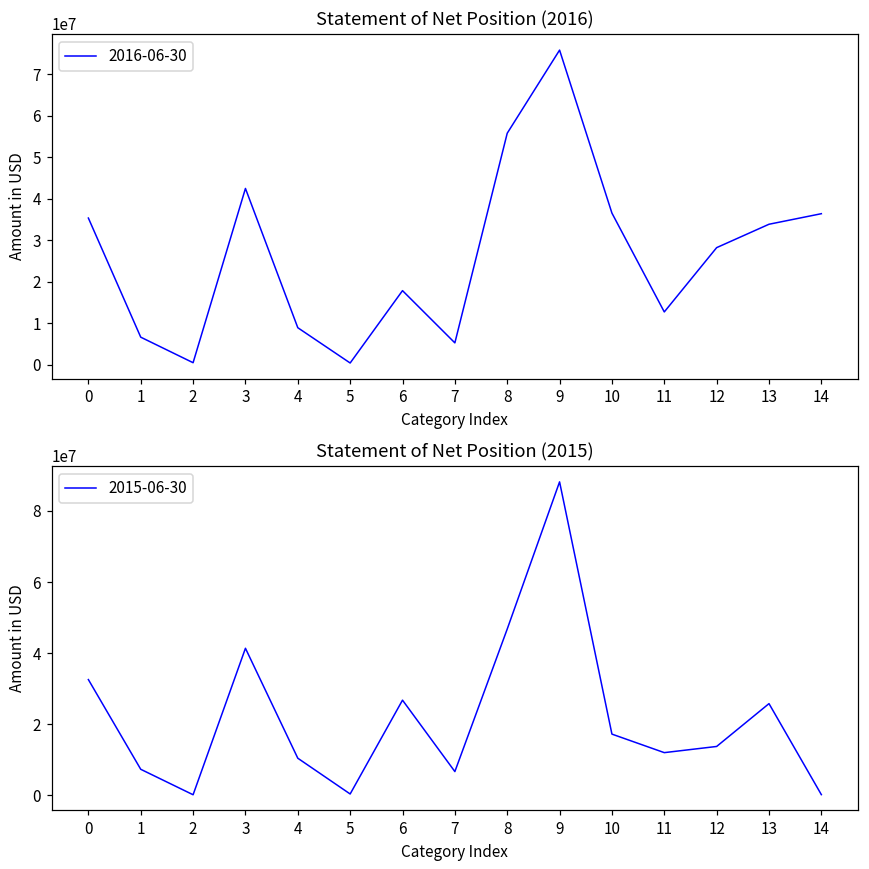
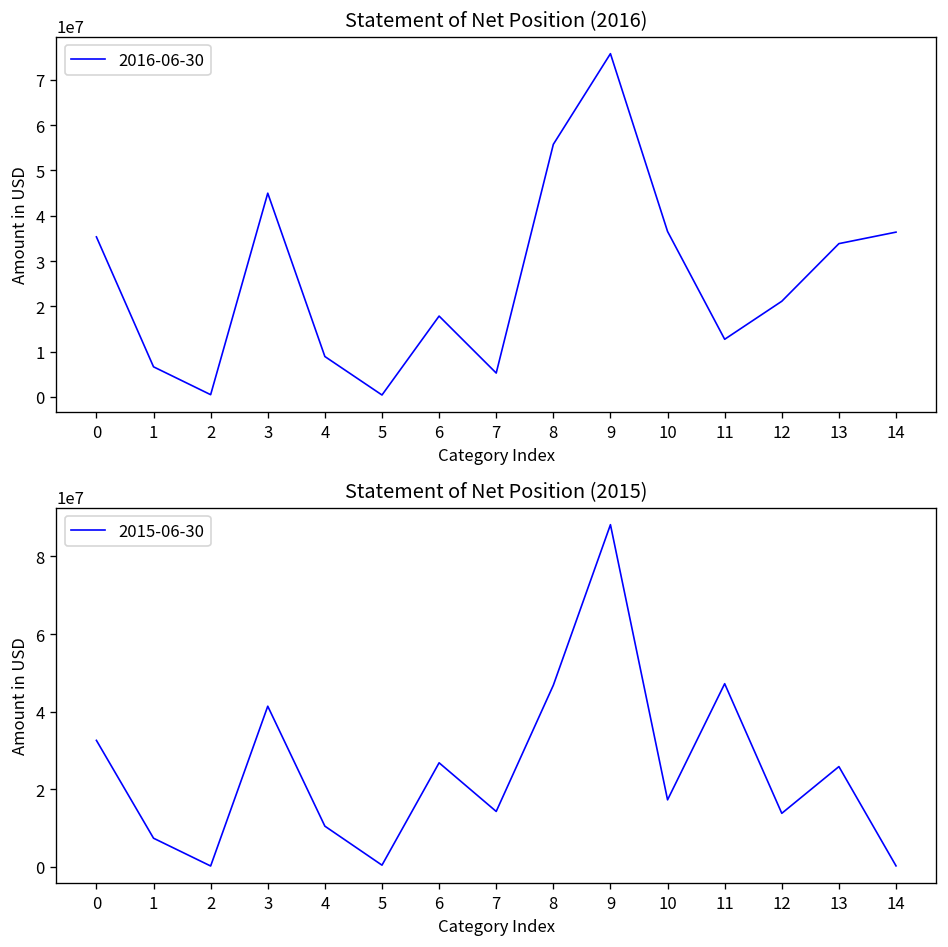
  {
    "Statement of Net Position (2016)": {
      "0": 35000000,
      "1": 7000000,
      "2": 0,
-     "3": 42000000,
+     "3": 45000000,
      "4": 9000000,
      "5": 0,
      "6": 18000000,
      "7": 5000000,
      "8": 56000000,
      "9": 76000000,
      "10": 37000000,
      "11": 13000000,
-     "12": 28000000,
+     "12": 21000000,
      "13": 34000000,
      "14": 36000000
    },
    "Statement of Net Position (2015)": {
      "0": 33000000,
      "1": 7000000,
      "2": 0,
      "3": 41000000,
      "4": 10000000,
      "5": 0,
      "6": 27000000,
-     "7": 7000000,
+     "7": 14000000,
      "8": 47000000,
      "9": 88000000,
      "10": 17000000,
-     "11": 12000000,
+     "11": 47000000,
      "12": 14000000,
      "13": 26000000,
      "14": 0
    }
  }
